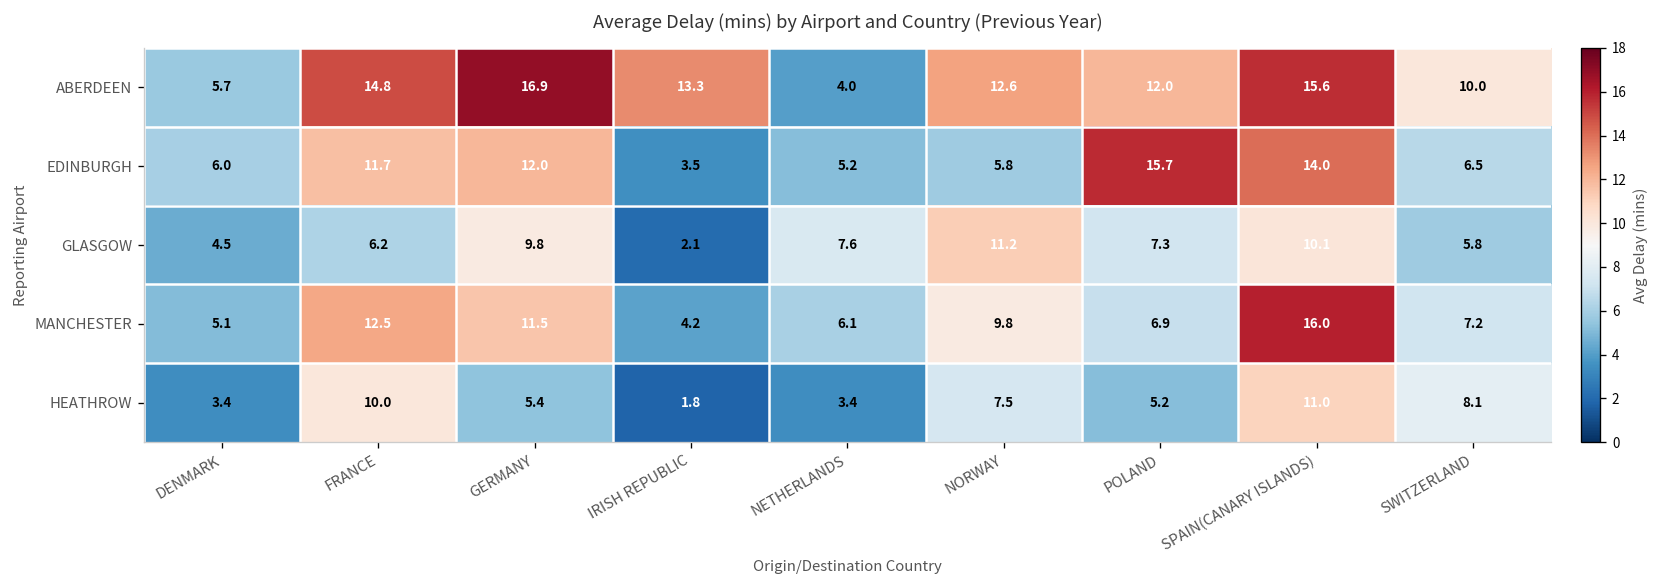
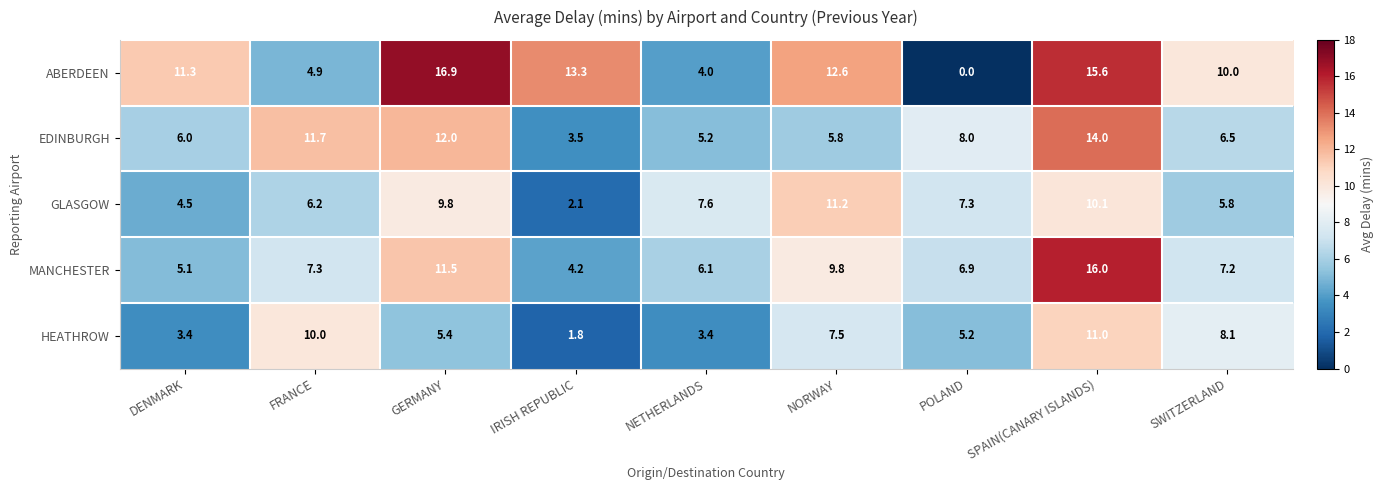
  {
    "ABERDEEN": {
-     "DENMARK": 5.7,
-     "FRANCE": 14.8,
+     "DENMARK": 11.3,
+     "FRANCE": 4.9,
      "GERMANY": 16.9,
      "IRISH REPUBLIC": 13.3,
      "NETHERLANDS": 4.0,
      "NORWAY": 12.6,
-     "POLAND": 12.0,
+     "POLAND": 0.0,
      "SPAIN(CANARY ISLANDS)": 15.6,
      "SWITZERLAND": 10.0
    },
    "EDINBURGH": {
      "DENMARK": 6.0,
      "FRANCE": 11.7,
      "GERMANY": 12.0,
      "IRISH REPUBLIC": 3.5,
      "NETHERLANDS": 5.2,
      "NORWAY": 5.8,
-     "POLAND": 15.7,
+     "POLAND": 8.0,
      "SPAIN(CANARY ISLANDS)": 14.0,
      "SWITZERLAND": 6.5
    },
    "GLASGOW": {
      "DENMARK": 4.5,
      "FRANCE": 6.2,
      "GERMANY": 9.8,
      "IRISH REPUBLIC": 2.1,
      "NETHERLANDS": 7.6,
      "NORWAY": 11.2,
      "POLAND": 7.3,
      "SWITZERLAND": 5.8
    },
    "MANCHESTER": {
      "DENMARK": 5.1,
-     "FRANCE": 12.5,
+     "FRANCE": 7.3,
      "GERMANY": 11.5,
      "IRISH REPUBLIC": 4.2,
      "NETHERLANDS": 6.1,
      "NORWAY": 9.8,
      "POLAND": 6.9,
      "SPAIN(CANARY ISLANDS)": 16.0,
      "SWITZERLAND": 7.2
    },
    "HEATHROW": {
      "DENMARK": 3.4,
      "FRANCE": 10.0,
      "GERMANY": 5.4,
      "IRISH REPUBLIC": 1.8,
      "NETHERLANDS": 3.4,
      "NORWAY": 7.5,
      "POLAND": 5.2,
      "SPAIN(CANARY ISLANDS)": 11.0,
      "SWITZERLAND": 8.1
    }
  }
